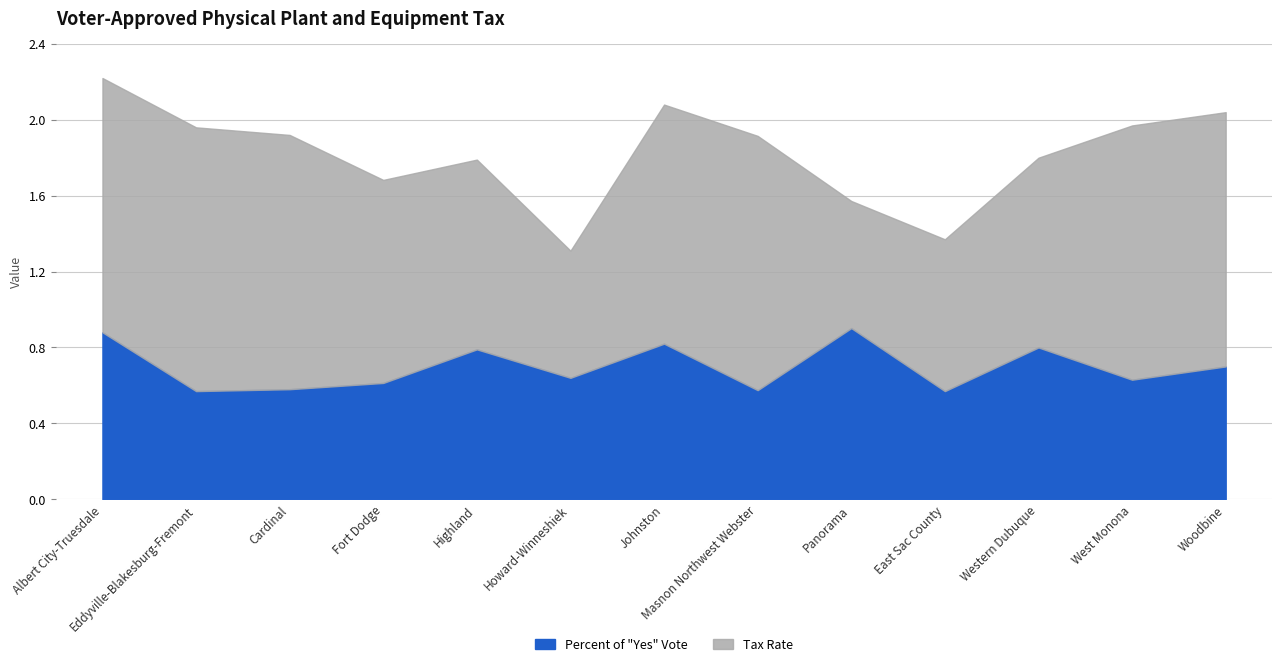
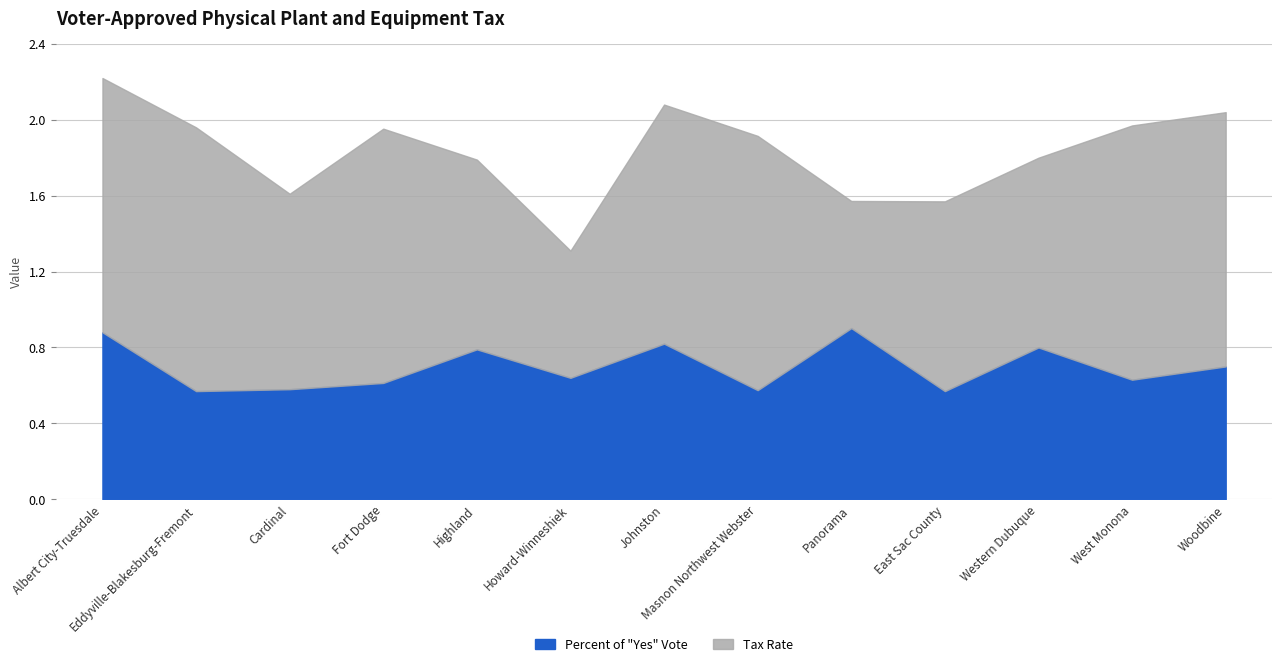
  {
    "Percent of \"Yes\" Vote": {
      "Albert City-Truesdale": 0.88,
      "Eddyville-Blakesburg-Fremont": 0.57,
      "Cardinal": 0.58,
      "Fort Dodge": 0.61,
      "Highland": 0.79,
      "Howard-Winneshiek": 0.64,
      "Johnston": 0.82,
      "Masnon Northwest Webster": 0.58,
      "Panorama": 0.90,
      "East Sac County": 0.57,
      "Western Dubuque": 0.80,
      "West Monona": 0.63,
      "Woodbine": 0.70
    },
    "Tax Rate": {
      "Albert City-Truesdale": 1.34,
      "Eddyville-Blakesburg-Fremont": 1.39,
-     "Cardinal": 1.34,
-     "Fort Dodge": 1.07,
+     "Cardinal": 1.03,
+     "Fort Dodge": 1.34,
      "Highland": 1.00,
      "Howard-Winneshiek": 0.67,
      "Johnston": 1.26,
      "Masnon Northwest Webster": 1.34,
      "Panorama": 0.67,
-     "East Sac County": 0.8,
+     "East Sac County": 1.0,
      "Western Dubuque": 1.00,
      "West Monona": 1.34,
      "Woodbine": 1.34
    }
  }
